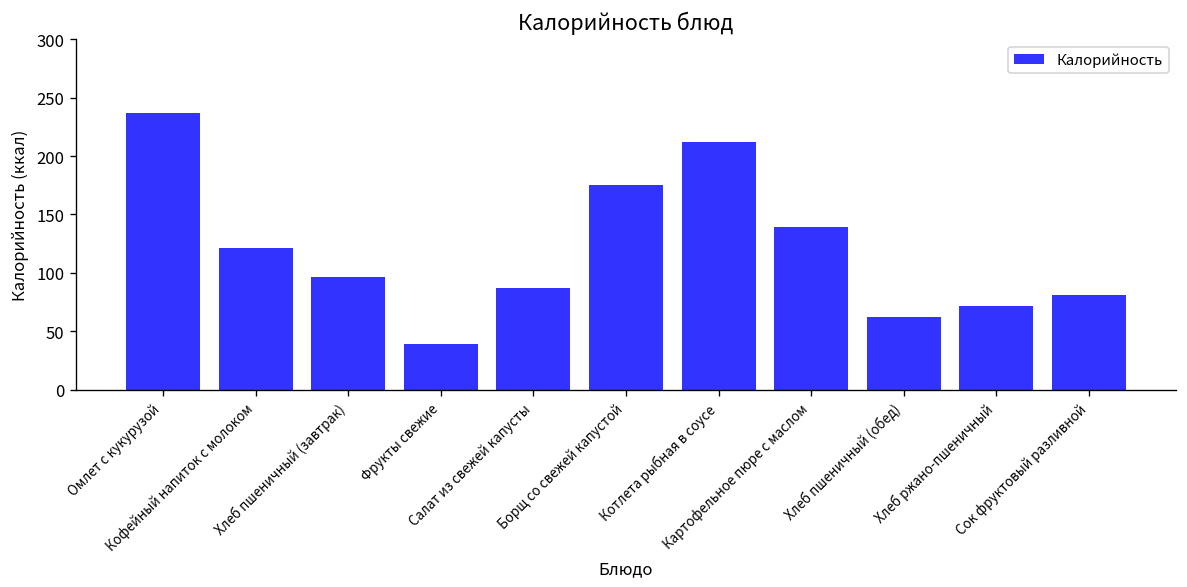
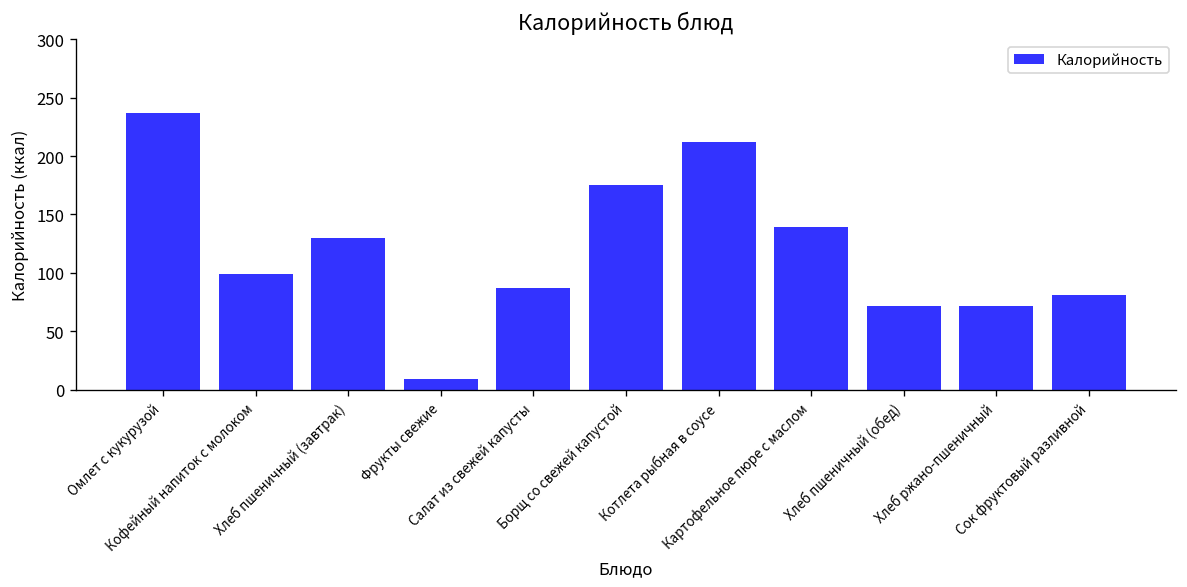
  {
    "Омлет с кукурузой": 240,
-   "Кофейный напиток с молоком": 120,
-   "Хлеб пшеничный (завтрак)": 100,
-   "Фрукты свежие": 40,
+   "Кофейный напиток с молоком": 100,
+   "Хлеб пшеничный (завтрак)": 130,
+   "Фрукты свежие": 10,
    "Салат из свежей капусты": 90,
    "Борщ со свежей капустой": 180,
    "Котлета рыбная в соусе": 210,
    "Картофельное пюре с маслом": 140,
-   "Хлеб пшеничный (обед)": 60,
+   "Хлеб пшеничный (обед)": 70,
    "Хлеб ржано-пшеничный": 70,
    "Сок фруктовый разливной": 80
  }
